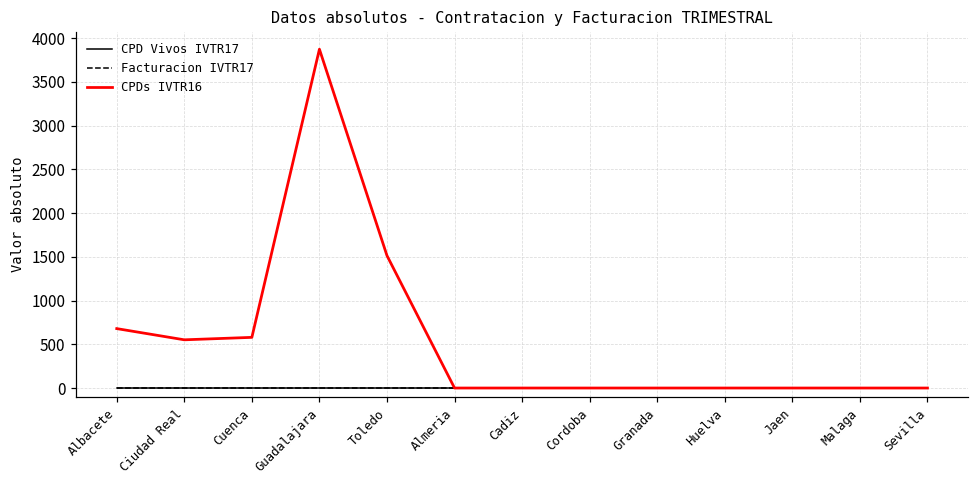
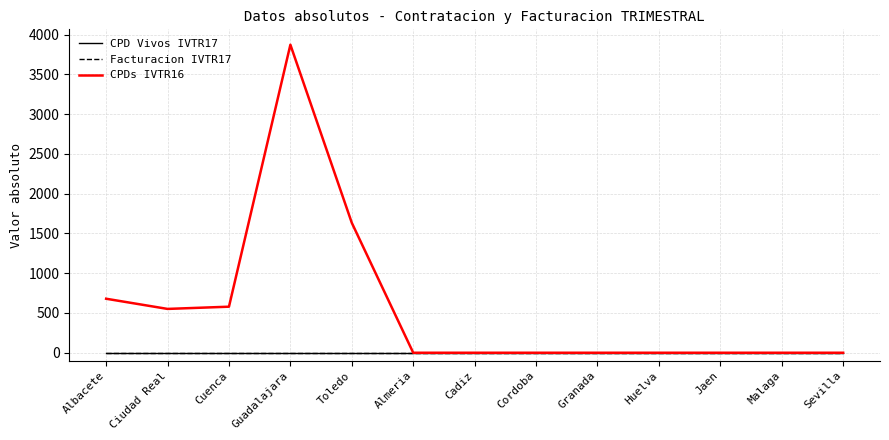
  {
    "Facturacion IVTR17": {
      "Albacete": 0,
      "Ciudad Real": 0,
      "Cuenca": 0,
      "Guadalajara": 0,
      "Toledo": 0
    },
    "CPDs IVTR16": {
      "Albacete": 700,
      "Ciudad Real": 600,
      "Cuenca": 600,
      "Guadalajara": 3900,
-     "Toledo": 1500
+     "Toledo": 1600
    }
  }
